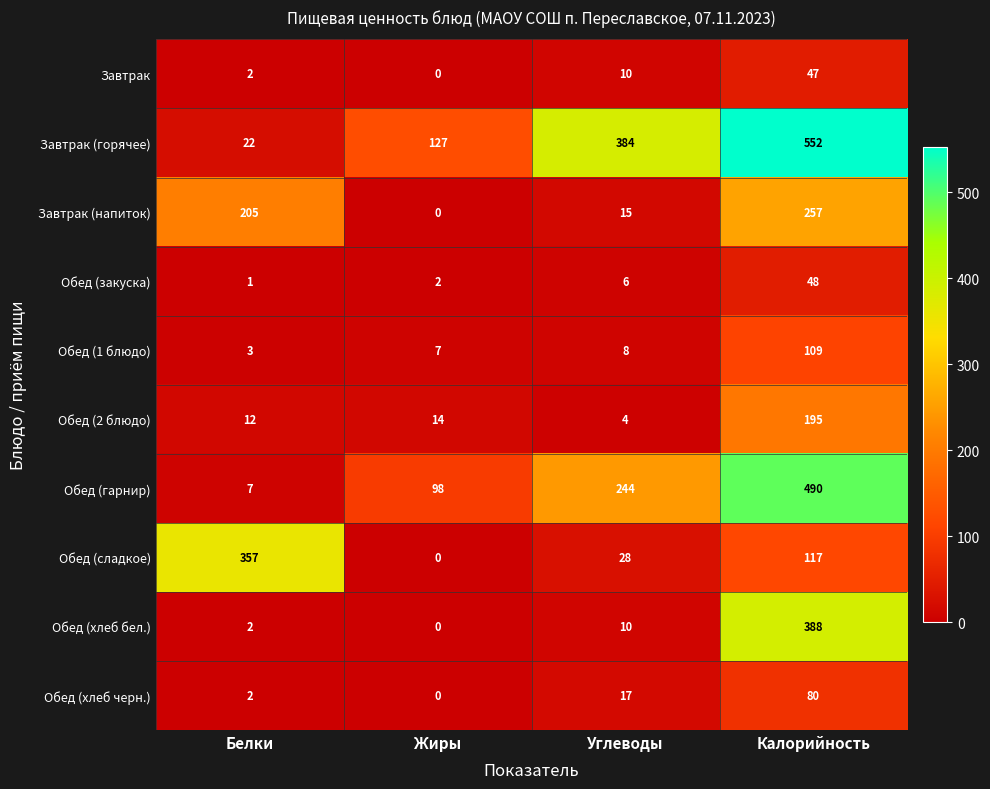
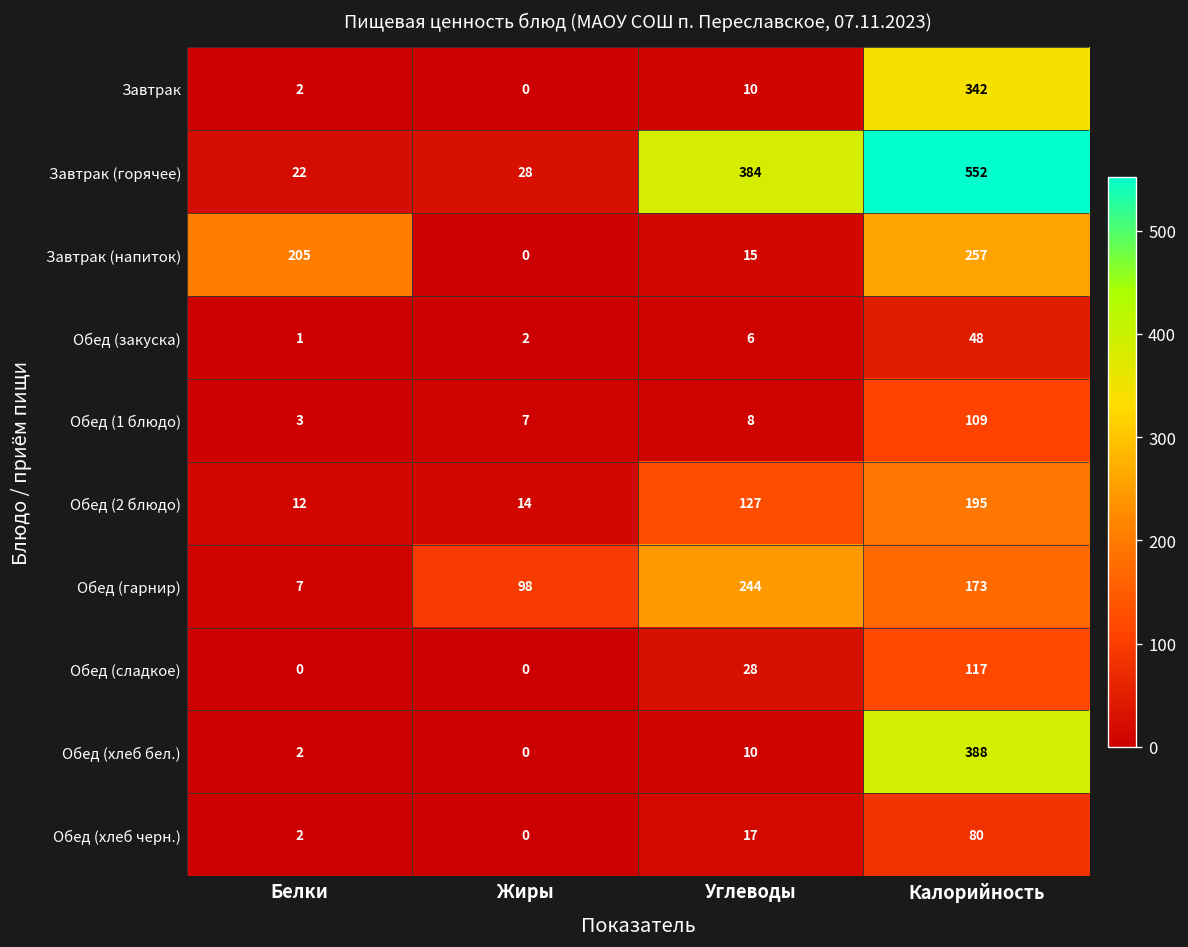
  {
    "Завтрак": {
      "Белки": 2,
      "Жиры": 0,
      "Углеводы": 10,
-     "Калорийность": 47
+     "Калорийность": 342
    },
    "Завтрак (горячее)": {
      "Белки": 22,
-     "Жиры": 127,
+     "Жиры": 28,
      "Углеводы": 384,
      "Калорийность": 552
    },
    "Завтрак (напиток)": {
      "Белки": 205,
      "Жиры": 0,
      "Углеводы": 15,
      "Калорийность": 257
    },
    "Обед (закуска)": {
      "Белки": 1,
      "Жиры": 2,
      "Углеводы": 6,
      "Калорийность": 48
    },
    "Обед (1 блюдо)": {
      "Белки": 3,
      "Жиры": 7,
      "Углеводы": 8,
      "Калорийность": 109
    },
    "Обед (2 блюдо)": {
      "Белки": 12,
      "Жиры": 14,
-     "Углеводы": 4,
+     "Углеводы": 127,
      "Калорийность": 195
    },
    "Обед (гарнир)": {
      "Белки": 7,
      "Жиры": 98,
      "Углеводы": 244,
-     "Калорийность": 490
+     "Калорийность": 173
    },
    "Обед (сладкое)": {
-     "Белки": 357,
+     "Белки": 0,
      "Жиры": 0,
      "Углеводы": 28,
      "Калорийность": 117
    },
    "Обед (хлеб бел.)": {
      "Белки": 2,
      "Жиры": 0,
      "Углеводы": 10,
      "Калорийность": 388
    },
    "Обед (хлеб черн.)": {
      "Белки": 2,
      "Жиры": 0,
      "Углеводы": 17,
      "Калорийность": 80
    }
  }
